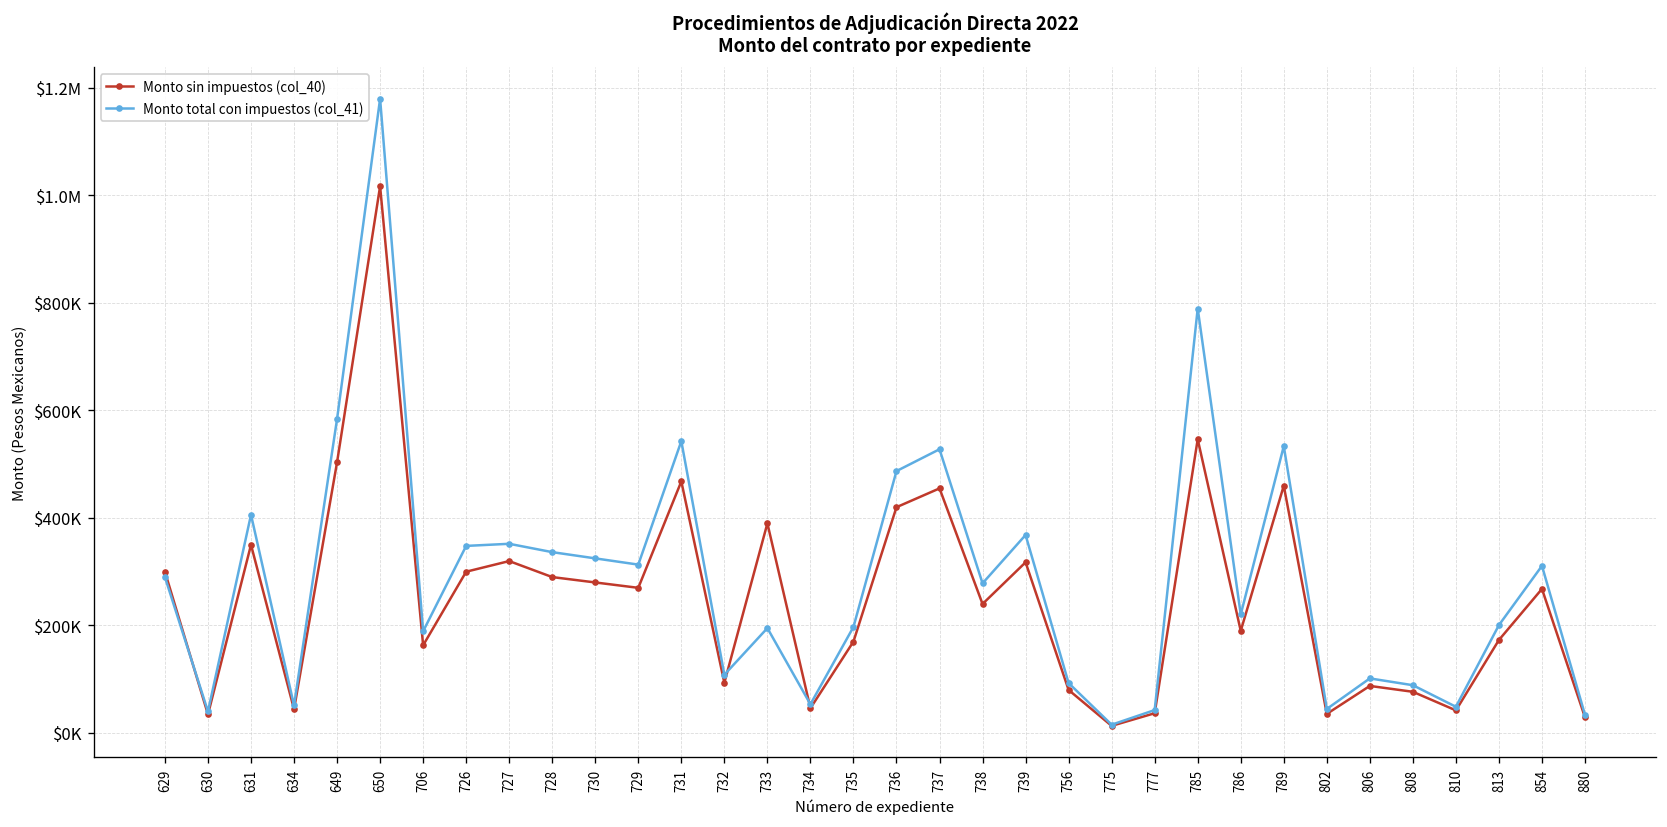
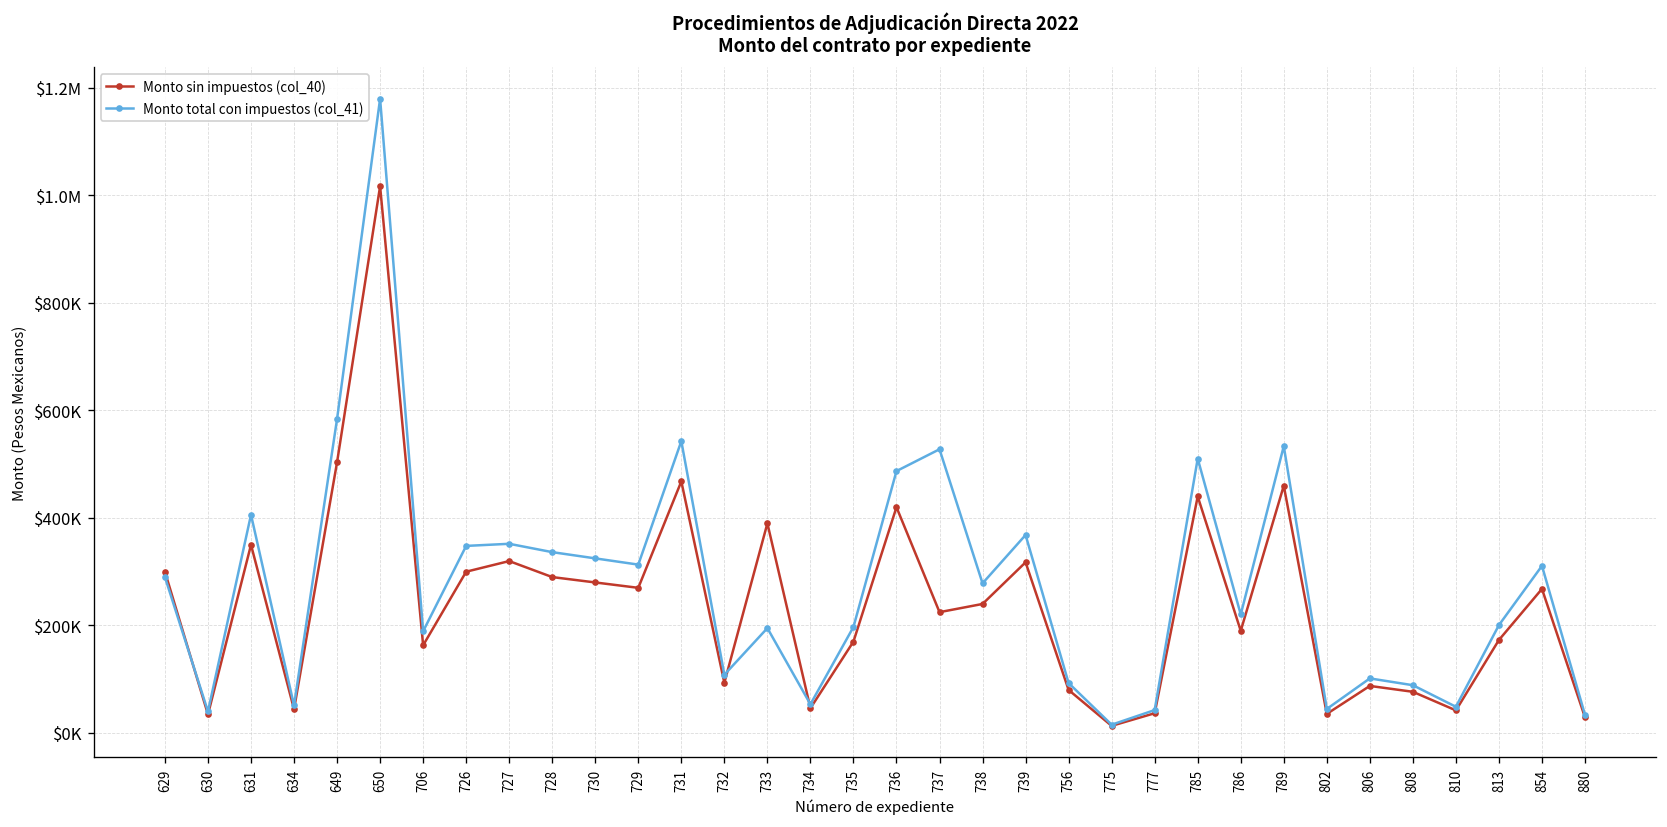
  {
    "Monto sin impuestos (col_40)": {
      "629": "$300000",
      "631": "$350000",
      "634": "$40000",
      "649": "$500000",
      "650": "$1020000",
      "706": "$160000",
      "726": "$300000",
      "727": "$320000",
      "728": "$290000",
      "730": "$280000",
      "729": "$270000",
      "731": "$470000",
      "732": "$90000",
      "733": "$390000",
      "734": "$50000",
      "735": "$170000",
      "736": "$420000",
-     "737": "$460000",
+     "737": "$220000",
      "738": "$240000",
      "739": "$320000",
      "756": "$80000",
      "777": "$40000",
-     "785": "$550000",
+     "785": "$440000",
      "786": "$190000",
      "789": "$460000",
      "802": "$40000",
      "806": "$90000",
      "808": "$80000",
      "810": "$40000",
      "813": "$170000",
      "854": "$270000"
    },
    "Monto total con impuestos (col_41)": {
      "629": "$290000",
      "631": "$410000",
      "634": "$50000",
      "649": "$580000",
      "650": "$1180000",
      "706": "$190000",
      "726": "$350000",
      "727": "$350000",
      "728": "$340000",
      "730": "$320000",
      "729": "$310000",
      "731": "$540000",
      "732": "$110000",
      "733": "$200000",
      "734": "$50000",
      "735": "$200000",
      "736": "$490000",
      "737": "$530000",
      "738": "$280000",
      "739": "$370000",
      "756": "$90000",
      "777": "$40000",
-     "785": "$790000",
+     "785": "$510000",
      "786": "$220000",
      "789": "$530000",
      "802": "$40000",
      "806": "$100000",
      "808": "$90000",
      "810": "$50000",
      "813": "$200000",
      "854": "$310000"
    }
  }
